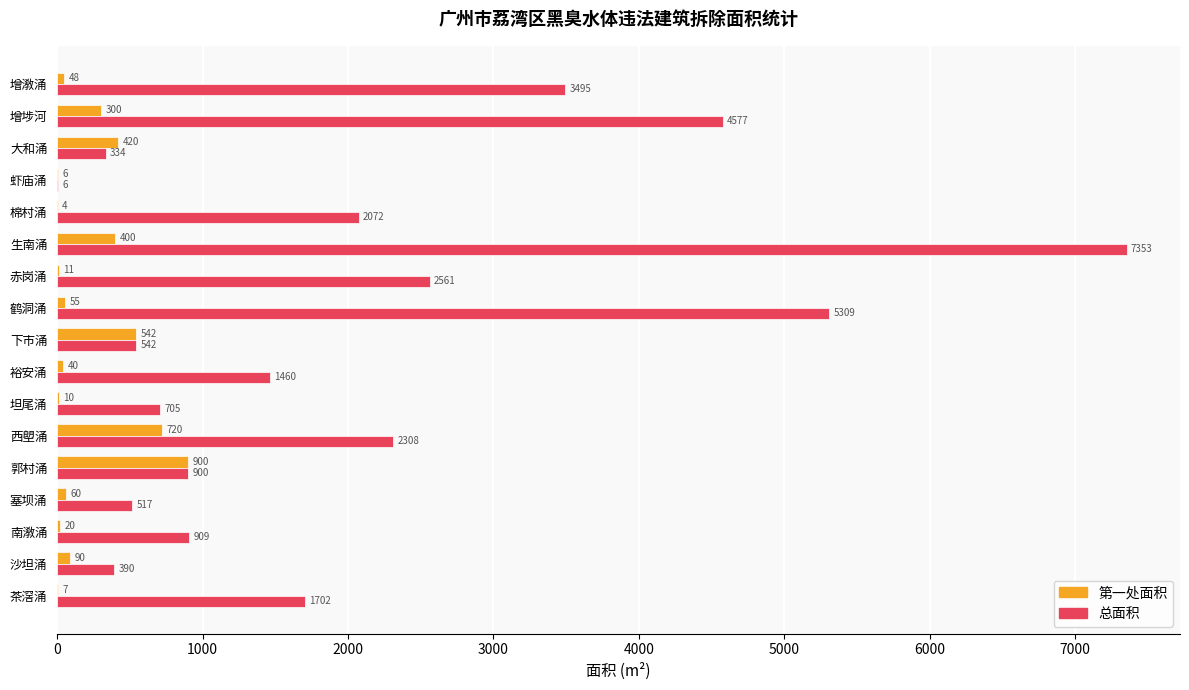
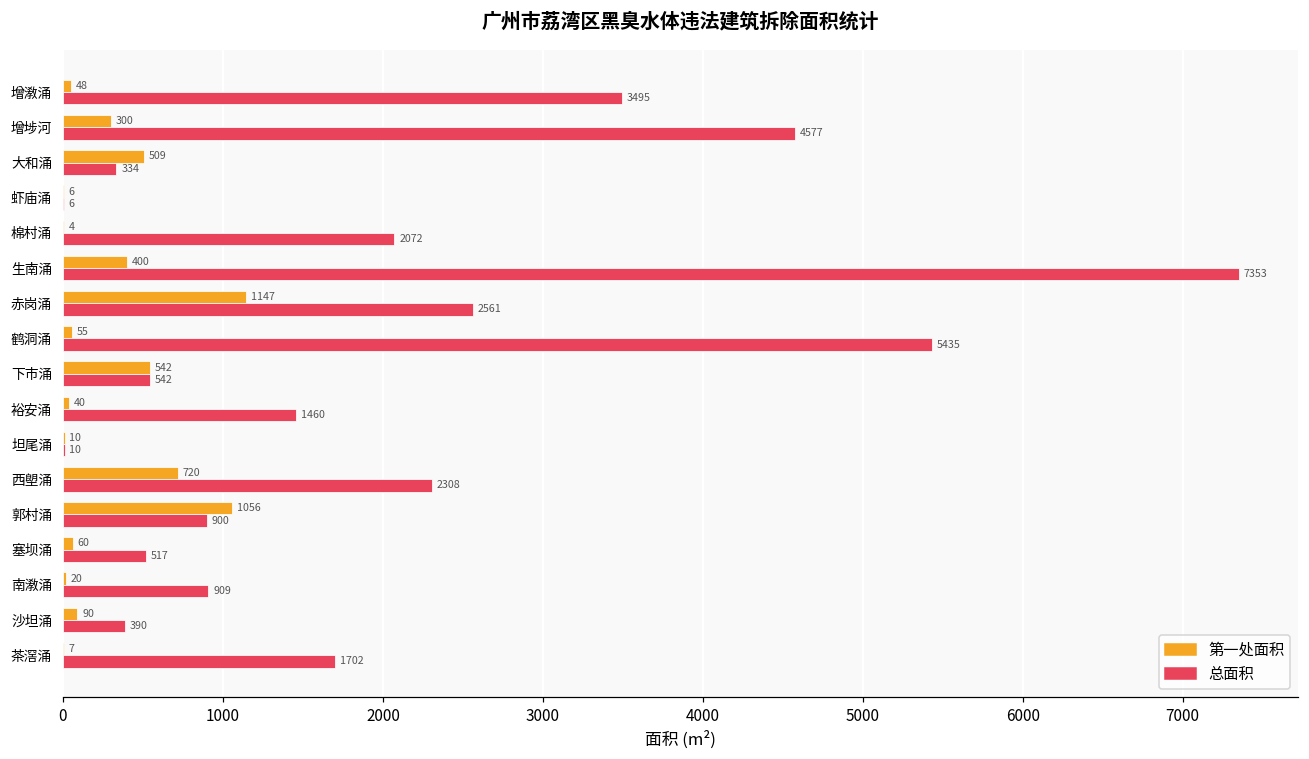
  {
    "第一处面积": {
      "增漖涌": 48,
      "增埗河": 300,
-     "大和涌": 420,
+     "大和涌": 509,
      "虾庙涌": 6,
      "棉村涌": 4,
      "生南涌": 400,
-     "赤岗涌": 11,
+     "赤岗涌": 1147,
      "鹤洞涌": 55,
      "下市涌": 542,
      "裕安涌": 40,
      "坦尾涌": 10,
      "西塱涌": 720,
-     "郭村涌": 900,
+     "郭村涌": 1056,
      "塞坝涌": 60,
      "南漖涌": 20,
      "沙坦涌": 90,
      "茶滘涌": 7
    },
    "总面积": {
      "增漖涌": 3495,
      "增埗河": 4577,
      "大和涌": 334,
      "虾庙涌": 6,
      "棉村涌": 2072,
      "生南涌": 7353,
      "赤岗涌": 2561,
-     "鹤洞涌": 5309,
+     "鹤洞涌": 5435,
      "下市涌": 542,
      "裕安涌": 1460,
-     "坦尾涌": 705,
+     "坦尾涌": 10,
      "西塱涌": 2308,
      "郭村涌": 900,
      "塞坝涌": 517,
      "南漖涌": 909,
      "沙坦涌": 390,
      "茶滘涌": 1702
    }
  }
